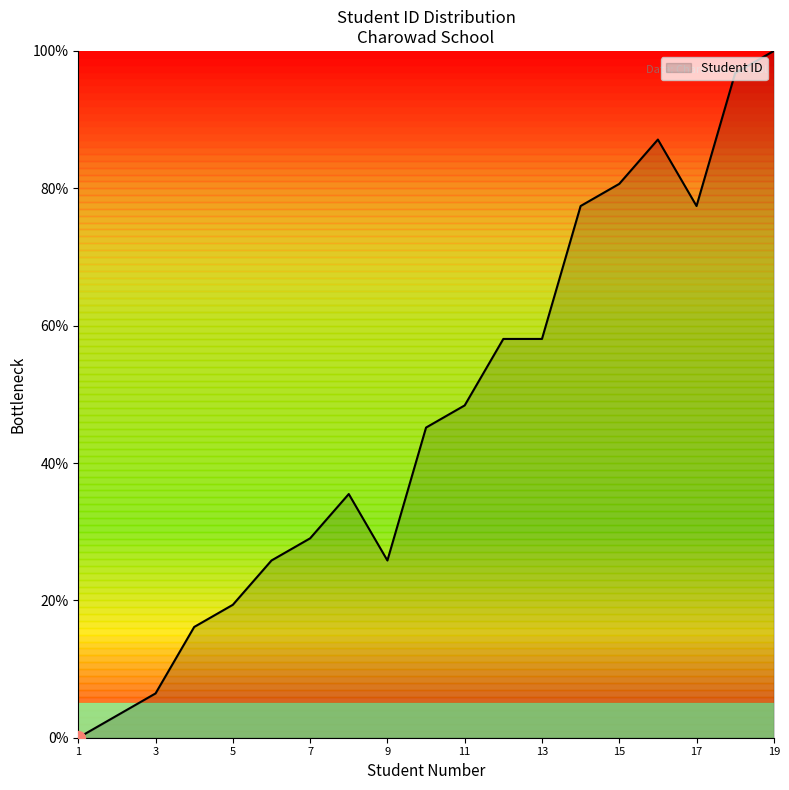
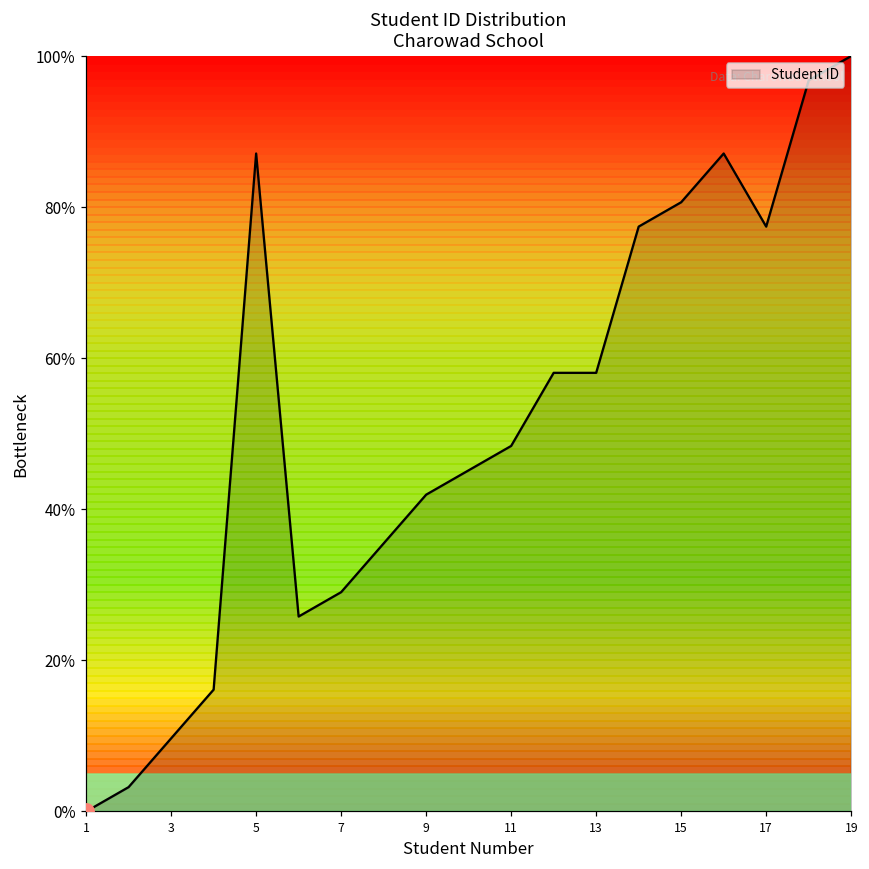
  {
    "Student ID": {
-     "3": "6%",
-     "5": "19%",
+     "3": "10%",
+     "5": "87%",
      "7": "29%",
-     "9": "26%",
+     "9": "42%",
      "11": "48%",
      "13": "58%",
      "15": "81%",
      "17": "77%",
      "19": "100%"
    }
  }
